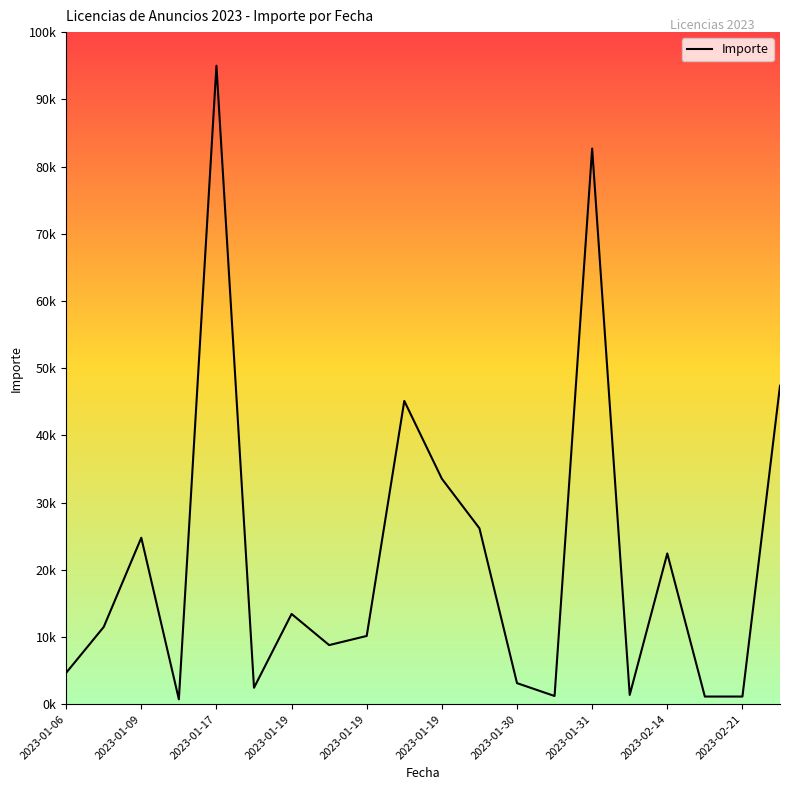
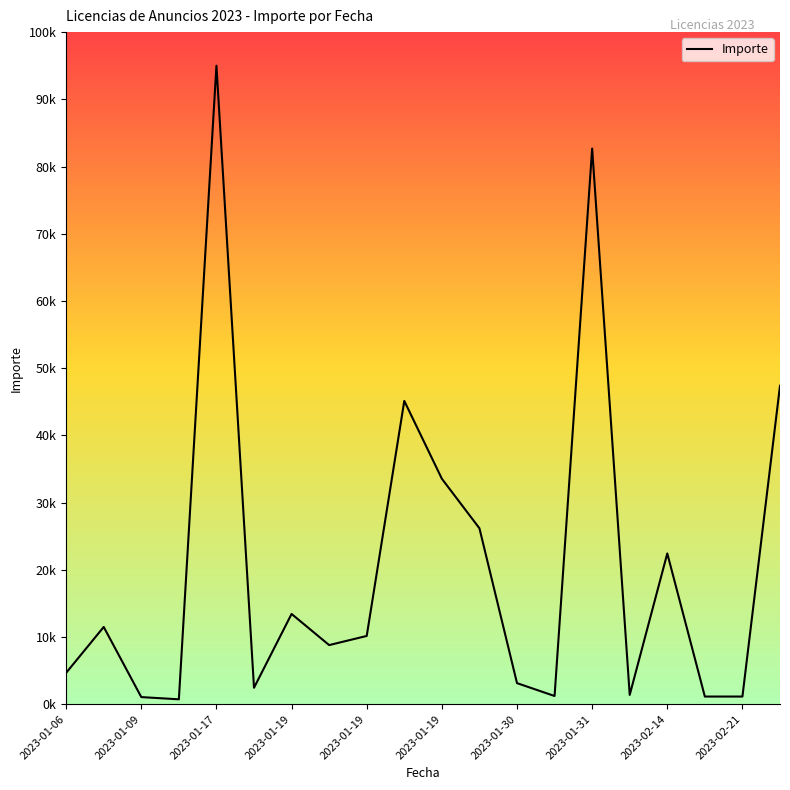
  {
-   "2023-01-09": 25000,
+   "2023-01-09": 1000,
    "2023-01-17": 95000,
    "2023-01-30": 3000,
    "2023-02-14": 22000
  }
